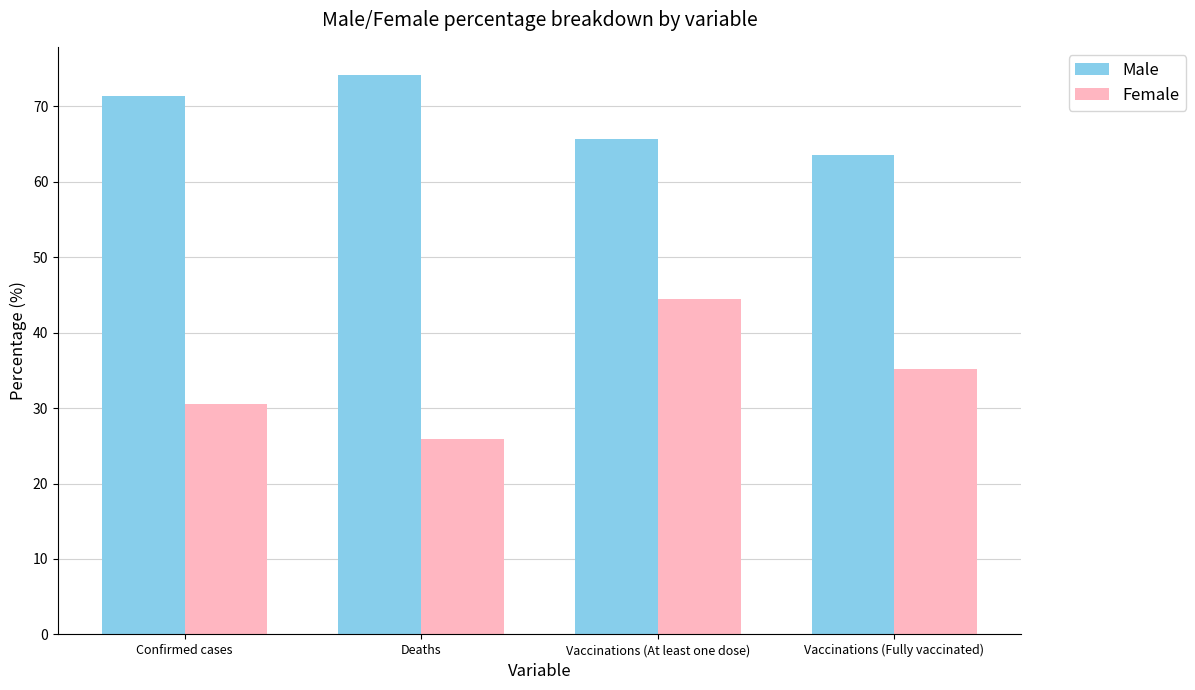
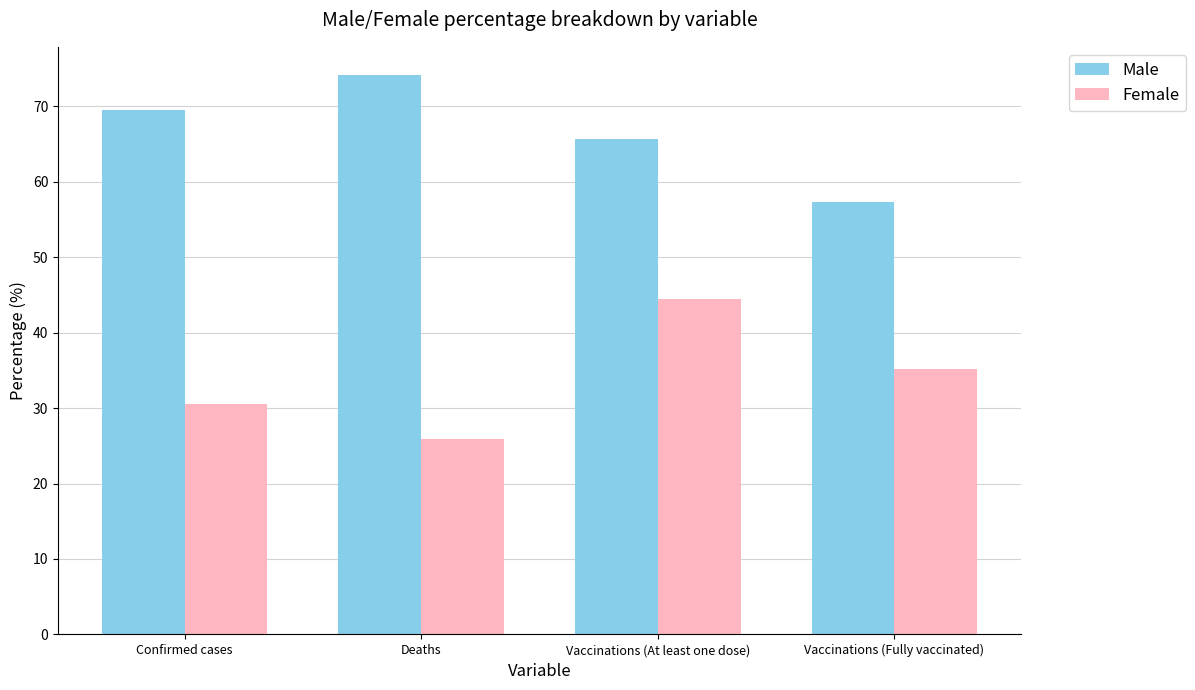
  {
    "Male": {
-     "Confirmed cases": 71,
+     "Confirmed cases": 70,
      "Deaths": 74,
      "Vaccinations (At least one dose)": 66,
-     "Vaccinations (Fully vaccinated)": 64
+     "Vaccinations (Fully vaccinated)": 57
    },
    "Female": {
      "Confirmed cases": 31,
      "Deaths": 26,
      "Vaccinations (At least one dose)": 44,
      "Vaccinations (Fully vaccinated)": 35
    }
  }
